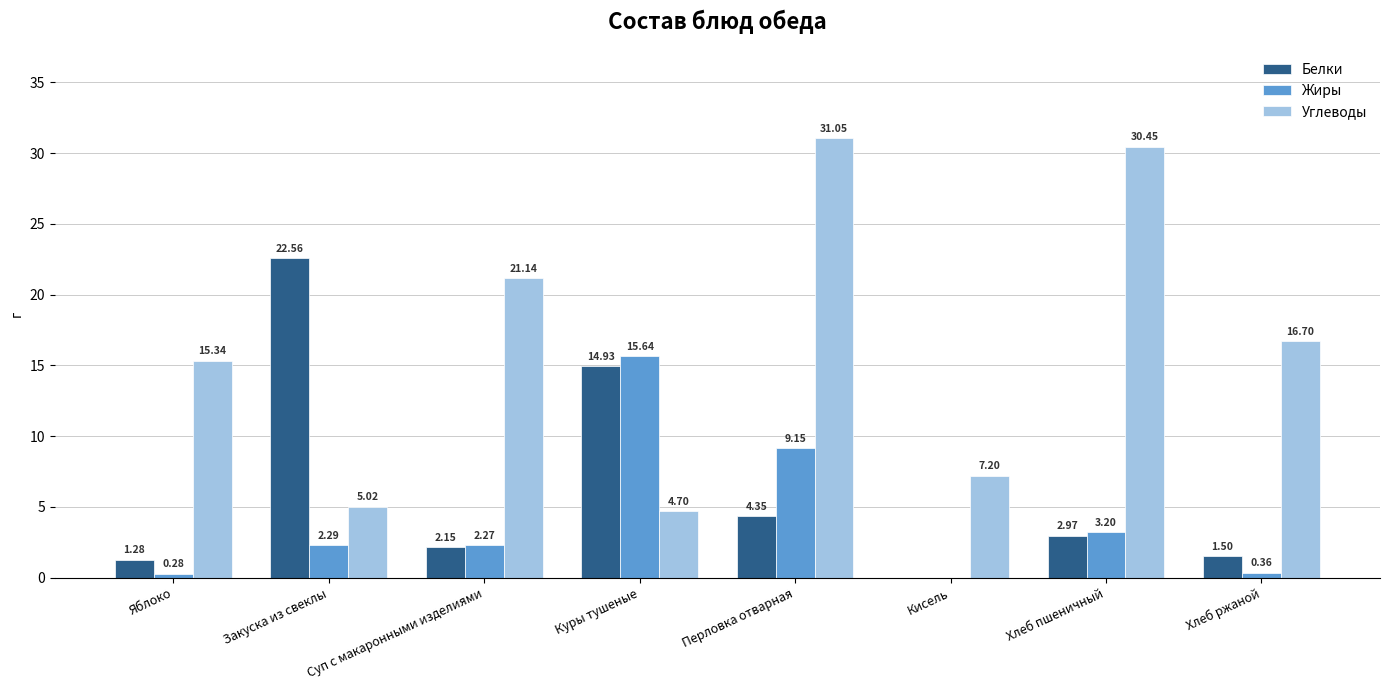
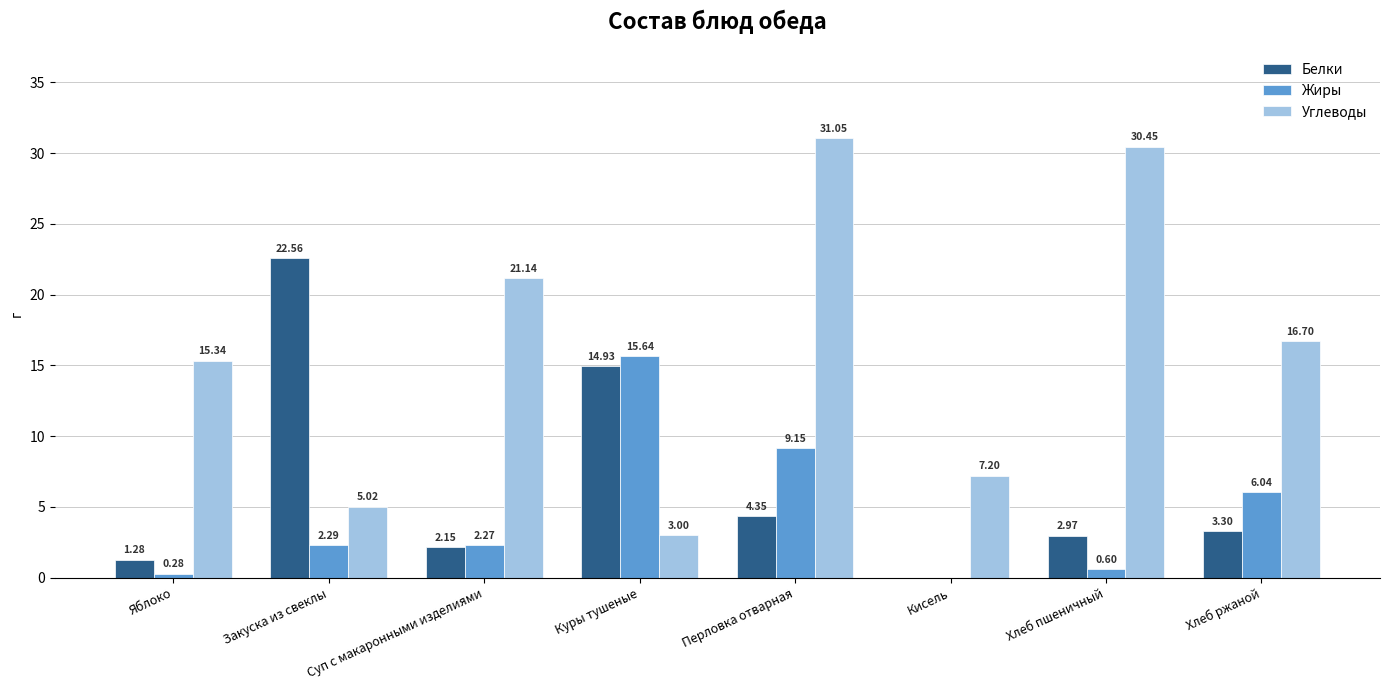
  {
    "Белки": {
      "Яблоко": 1.28,
      "Закуска из свеклы": 22.56,
      "Суп с макаронными изделиями": 2.15,
      "Куры тушеные": 14.93,
      "Перловка отварная": 4.35,
      "Хлеб пшеничный": 2.97,
-     "Хлеб ржаной": 1.50
+     "Хлеб ржаной": 3.30
    },
    "Жиры": {
      "Яблоко": 0.28,
      "Закуска из свеклы": 2.29,
      "Суп с макаронными изделиями": 2.27,
      "Куры тушеные": 15.64,
      "Перловка отварная": 9.15,
-     "Хлеб пшеничный": 3.20,
-     "Хлеб ржаной": 0.36
+     "Хлеб пшеничный": 0.60,
+     "Хлеб ржаной": 6.04
    },
    "Углеводы": {
      "Яблоко": 15.34,
      "Закуска из свеклы": 5.02,
      "Суп с макаронными изделиями": 21.14,
-     "Куры тушеные": 4.70,
+     "Куры тушеные": 3.00,
      "Перловка отварная": 31.05,
      "Кисель": 7.20,
      "Хлеб пшеничный": 30.45,
      "Хлеб ржаной": 16.70
    }
  }
